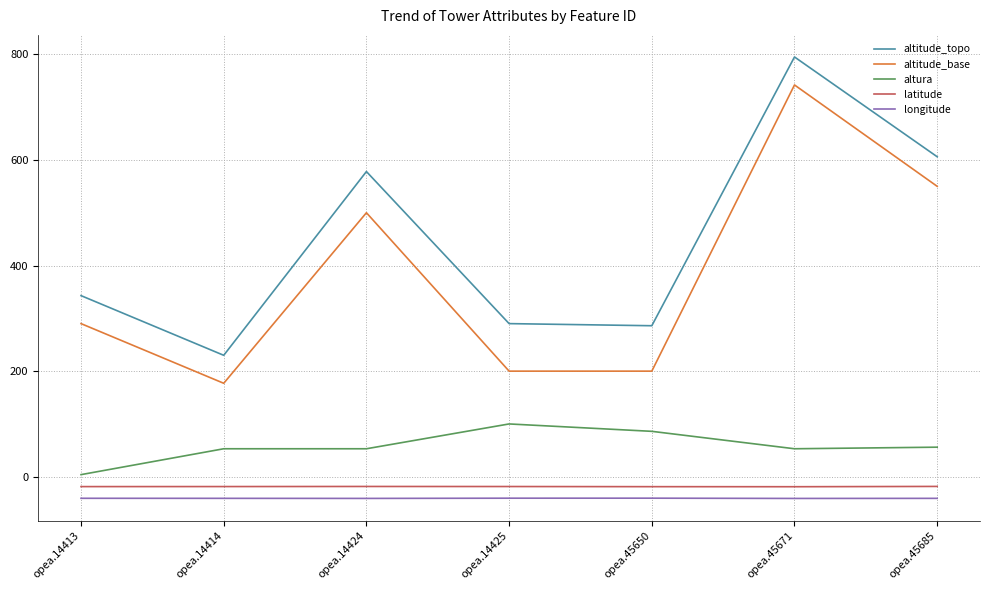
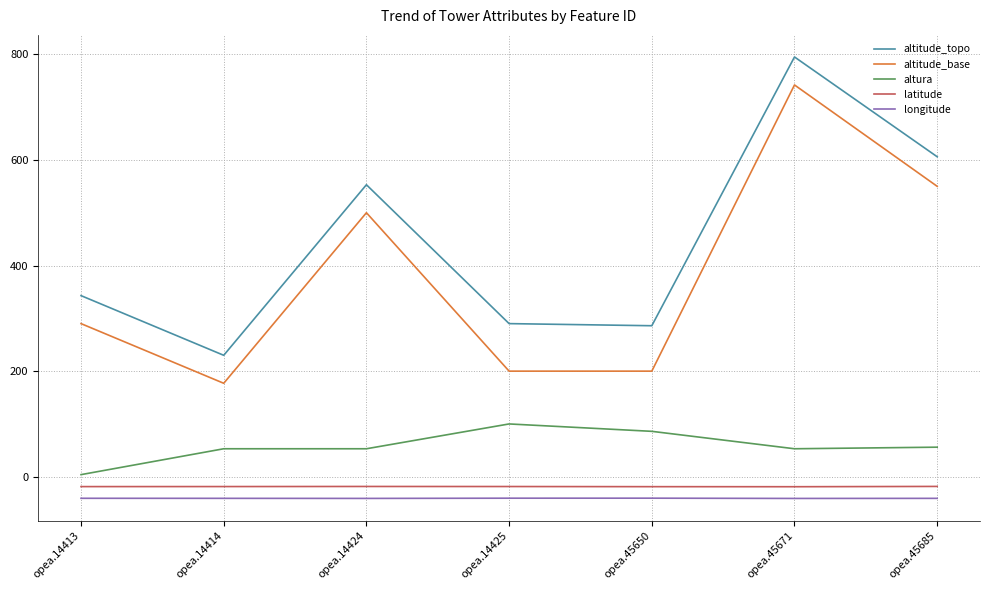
  {
    "altitude_topo": {
      "opea.14413": 340,
      "opea.14414": 230,
-     "opea.14424": 580,
+     "opea.14424": 550,
      "opea.14425": 290,
      "opea.45650": 290,
      "opea.45671": 800,
      "opea.45685": 610
    },
    "altura": {
      "opea.14413": 0,
      "opea.14414": 50,
      "opea.14424": 50,
      "opea.14425": 100,
      "opea.45650": 90,
      "opea.45671": 50,
      "opea.45685": 60
    },
    "longitude": {
      "opea.14413": -40,
      "opea.14414": -40,
      "opea.14424": -40,
      "opea.14425": -40,
      "opea.45650": -40,
      "opea.45671": -40,
      "opea.45685": -40
    }
  }
